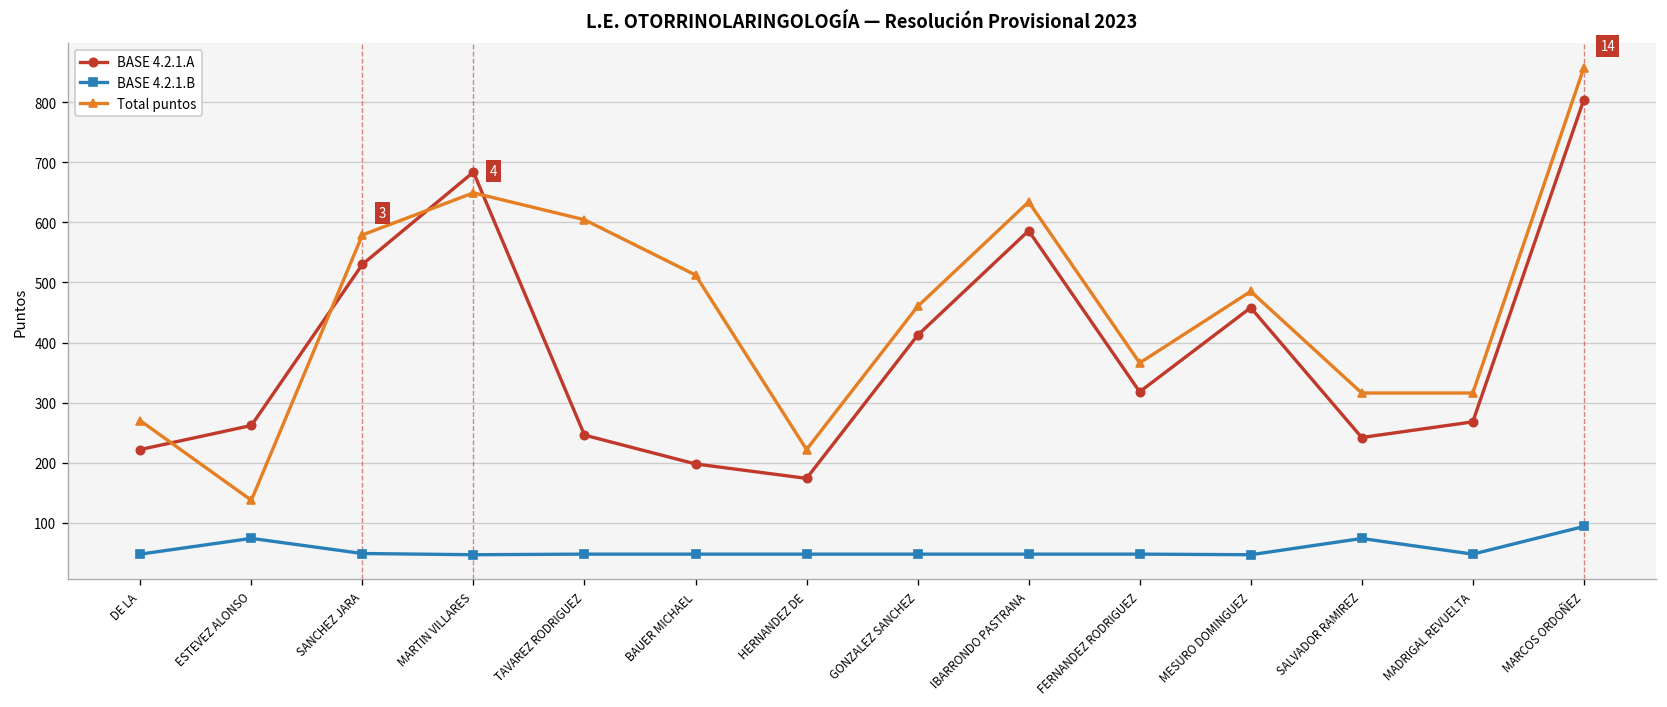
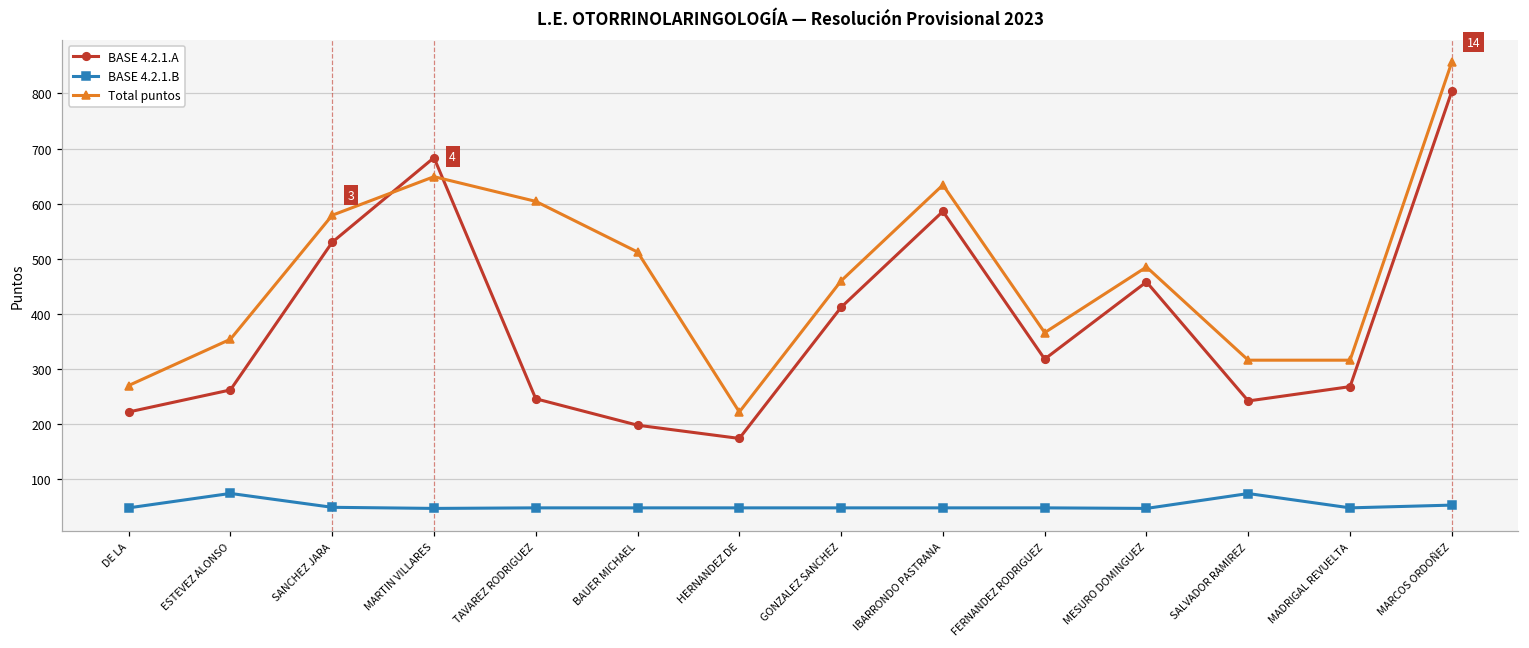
  {
    "BASE 4.2.1.A": {
      "DE LA": 220,
      "ESTEVEZ ALONSO": 260,
      "SANCHEZ JARA": 530,
      "TAVAREZ RODRIGUEZ": 250,
      "BAUER MICHAEL": 200,
      "HERNANDEZ DE": 170,
      "GONZALEZ SANCHEZ": 410,
      "IBARRONDO PASTRANA": 590,
      "FERNANDEZ RODRIGUEZ": 320,
      "MESURO DOMINGUEZ": 460,
      "SALVADOR RAMIREZ": 240,
      "MADRIGAL REVUELTA": 270,
      "MARCOS ORDOÑEZ": 800
    },
    "BASE 4.2.1.B": {
      "DE LA": 50,
      "ESTEVEZ ALONSO": 70,
      "SANCHEZ JARA": 50,
      "MARTIN VILLARES": 50,
      "TAVAREZ RODRIGUEZ": 50,
      "BAUER MICHAEL": 50,
      "HERNANDEZ DE": 50,
      "GONZALEZ SANCHEZ": 50,
      "IBARRONDO PASTRANA": 50,
      "FERNANDEZ RODRIGUEZ": 50,
      "MESURO DOMINGUEZ": 50,
      "SALVADOR RAMIREZ": 70,
      "MADRIGAL REVUELTA": 50,
-     "MARCOS ORDOÑEZ": 90
+     "MARCOS ORDOÑEZ": 50
    },
    "Total puntos": {
      "DE LA": 270,
-     "ESTEVEZ ALONSO": 140,
+     "ESTEVEZ ALONSO": 350,
      "MARTIN VILLARES": 650,
      "TAVAREZ RODRIGUEZ": 600,
      "BAUER MICHAEL": 510,
      "HERNANDEZ DE": 220,
      "GONZALEZ SANCHEZ": 460,
      "IBARRONDO PASTRANA": 630,
      "FERNANDEZ RODRIGUEZ": 370,
      "MESURO DOMINGUEZ": 490,
      "SALVADOR RAMIREZ": 320,
      "MADRIGAL REVUELTA": 320
    }
  }
